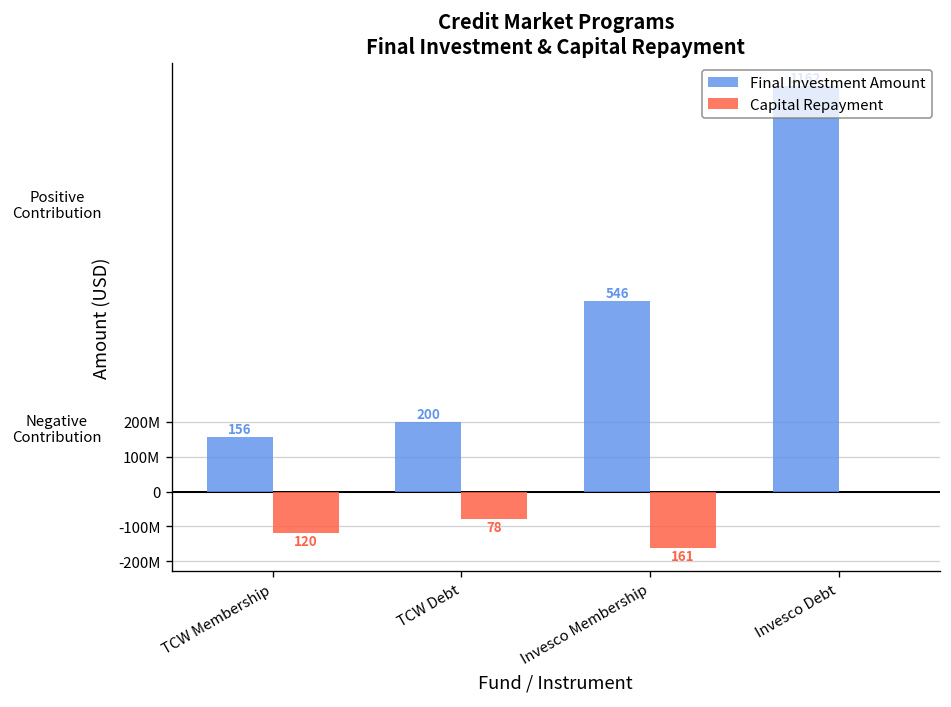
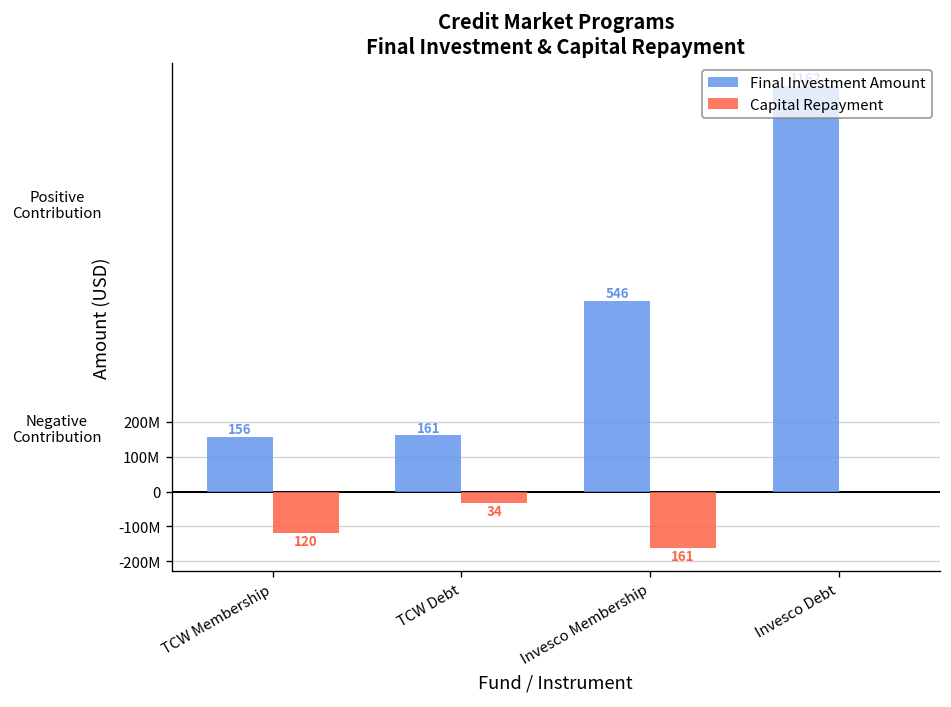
  {
    "Final Investment Amount": {
      "TCW Membership": 156,
-     "TCW Debt": 200,
+     "TCW Debt": 161,
      "Invesco Membership": 546
    },
    "Capital Repayment": {
-     "TCW Debt": 78
+     "TCW Debt": 34
    }
  }
